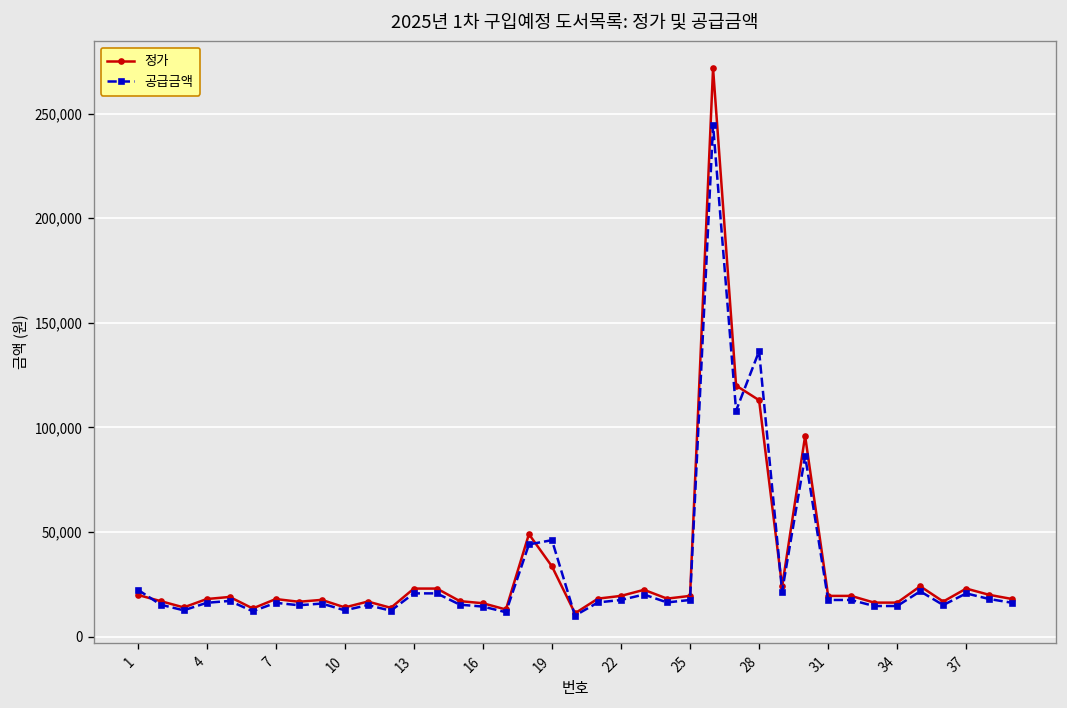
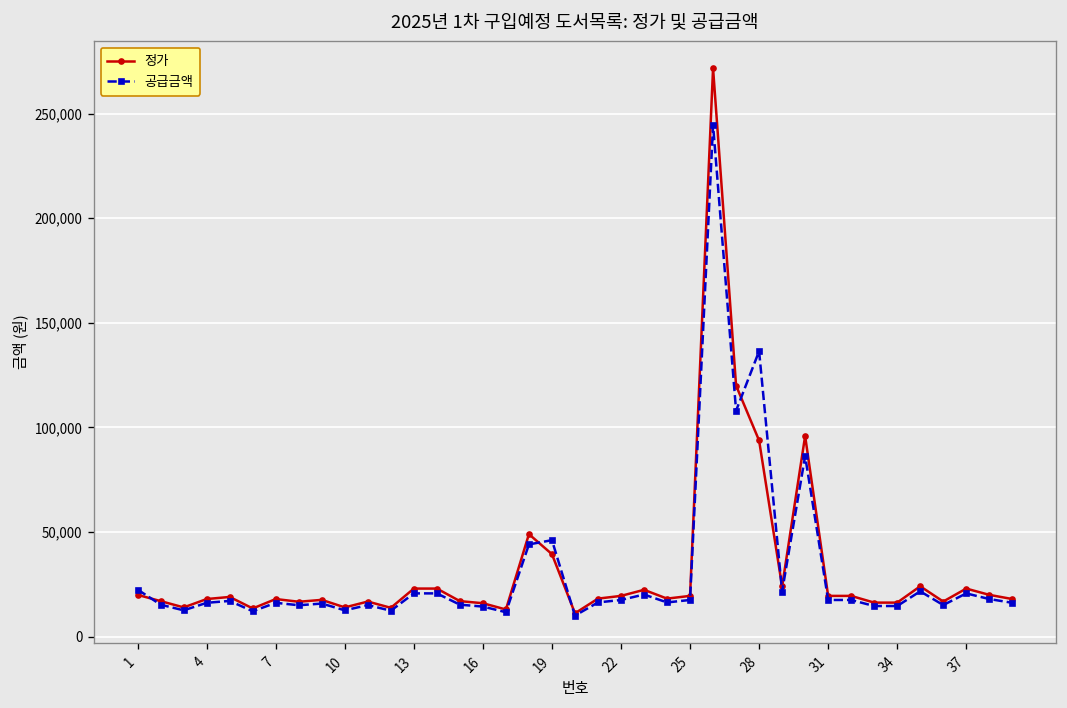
  {
    "정가": {
      "1": "20,000",
      "4": "18,000",
      "7": "18,000",
      "13": "23,000",
      "16": "16,000",
-     "19": "34,000",
+     "19": "39,000",
      "22": "20,000",
      "25": "20,000",
-     "28": "113,000",
+     "28": "94,000",
      "31": "20,000",
      "34": "16,000",
      "37": "23,000"
    },
    "공급금액": {
      "1": "23,000",
      "4": "16,000",
      "7": "16,000",
      "13": "21,000",
      "16": "14,000",
      "19": "46,000",
      "22": "18,000",
      "25": "18,000",
      "28": "136,000",
      "31": "18,000",
      "34": "15,000",
      "37": "21,000"
    }
  }
